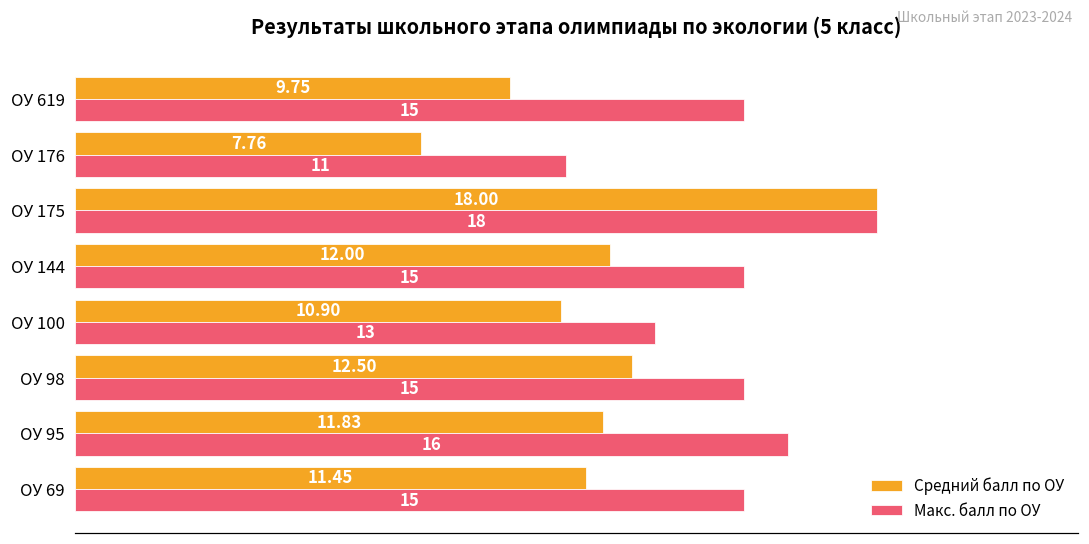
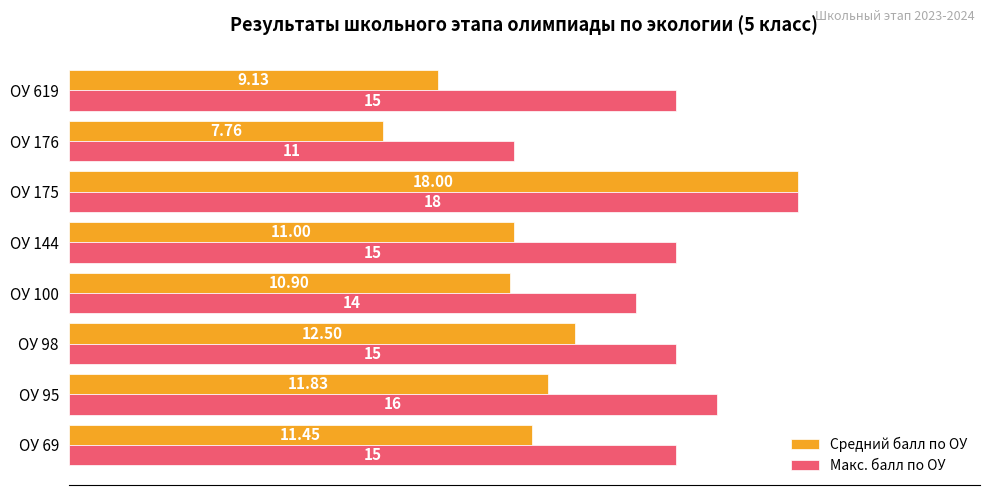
  {
    "Средний балл по ОУ": {
-     "ОУ 619": 9.75,
+     "ОУ 619": 9.13,
      "ОУ 176": 7.76,
      "ОУ 175": 18.00,
-     "ОУ 144": 12.00,
+     "ОУ 144": 11.00,
      "ОУ 100": 10.90,
      "ОУ 98": 12.50,
      "ОУ 95": 11.83,
      "ОУ 69": 11.45
    },
    "Макс. балл по ОУ": {
      "ОУ 619": 15,
      "ОУ 176": 11,
      "ОУ 175": 18,
      "ОУ 144": 15,
-     "ОУ 100": 13,
+     "ОУ 100": 14,
      "ОУ 98": 15,
      "ОУ 95": 16,
      "ОУ 69": 15
    }
  }
